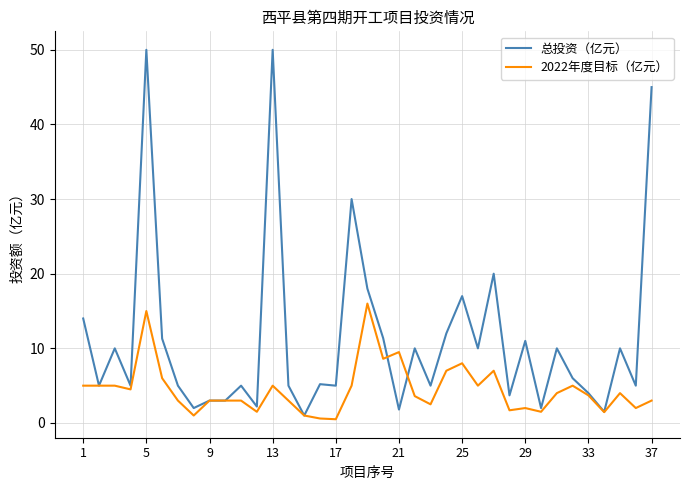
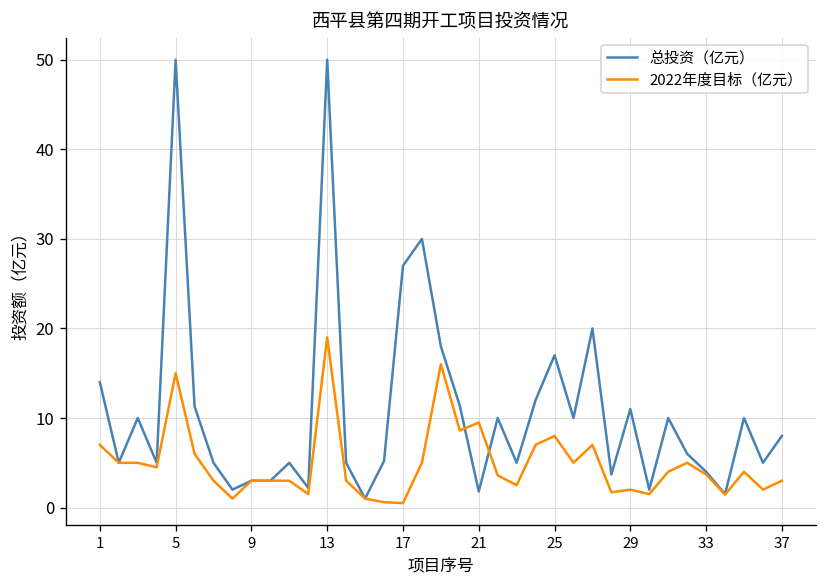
  {
    "总投资（亿元）": {
      "1": 14,
      "5": 50,
      "13": 50,
-     "17": 5,
+     "17": 27,
      "21": 2,
      "25": 17,
      "29": 11,
-     "37": 45
+     "37": 8
    },
    "2022年度目标（亿元）": {
-     "1": 5,
+     "1": 7,
      "5": 15,
-     "13": 5,
+     "13": 19,
      "17": 1,
      "21": 10,
      "25": 8,
      "29": 2,
      "37": 3
    }
  }
